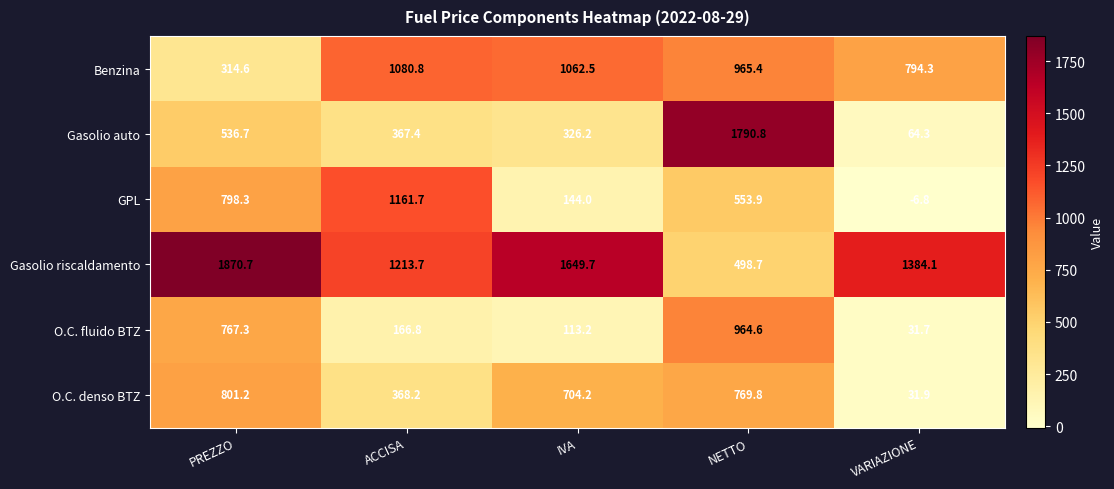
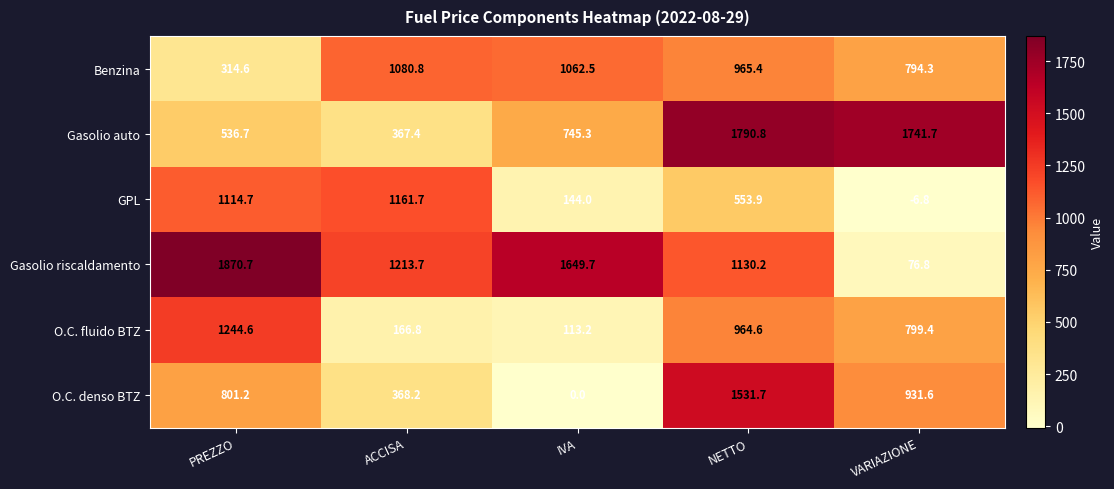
  {
    "Benzina": {
      "PREZZO": 314.6,
      "ACCISA": 1080.8,
      "IVA": 1062.5,
      "NETTO": 965.4,
      "VARIAZIONE": 794.3
    },
    "Gasolio auto": {
      "PREZZO": 536.7,
      "ACCISA": 367.4,
-     "IVA": 326.2,
+     "IVA": 745.3,
      "NETTO": 1790.8,
-     "VARIAZIONE": 64.3
+     "VARIAZIONE": 1741.7
    },
    "GPL": {
-     "PREZZO": 798.3,
+     "PREZZO": 1114.7,
      "ACCISA": 1161.7,
      "IVA": 144.0,
      "NETTO": 553.9,
      "VARIAZIONE": -6.8
    },
    "Gasolio riscaldamento": {
      "PREZZO": 1870.7,
      "ACCISA": 1213.7,
      "IVA": 1649.7,
-     "NETTO": 498.7,
-     "VARIAZIONE": 1384.1
+     "NETTO": 1130.2,
+     "VARIAZIONE": 76.8
    },
    "O.C. fluido BTZ": {
-     "PREZZO": 767.3,
+     "PREZZO": 1244.6,
      "ACCISA": 166.8,
      "IVA": 113.2,
      "NETTO": 964.6,
-     "VARIAZIONE": 31.7
+     "VARIAZIONE": 799.4
    },
    "O.C. denso BTZ": {
      "PREZZO": 801.2,
      "ACCISA": 368.2,
-     "IVA": 704.2,
-     "NETTO": 769.8,
-     "VARIAZIONE": 31.9
+     "IVA": 0.0,
+     "NETTO": 1531.7,
+     "VARIAZIONE": 931.6
    }
  }
